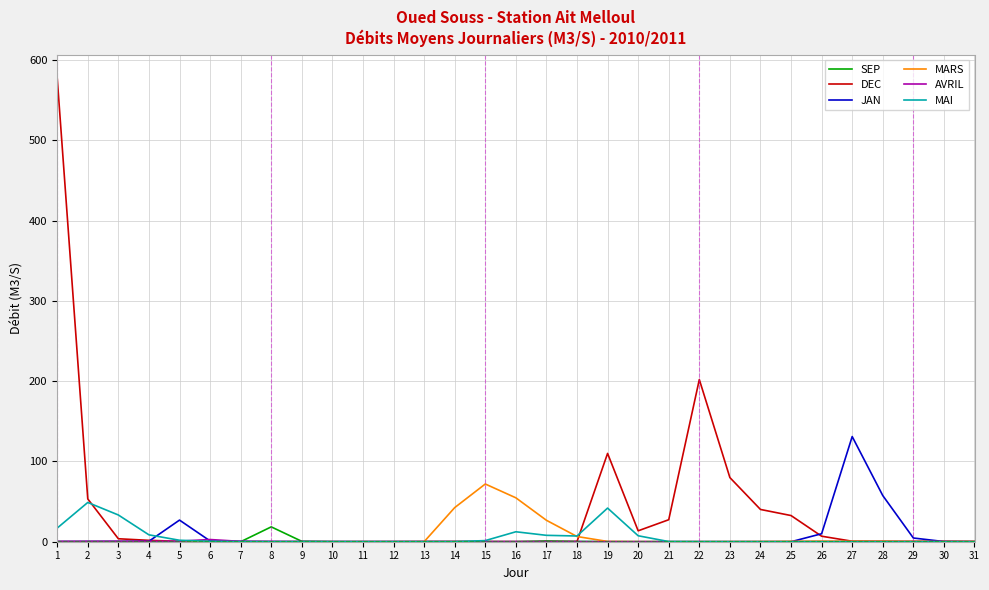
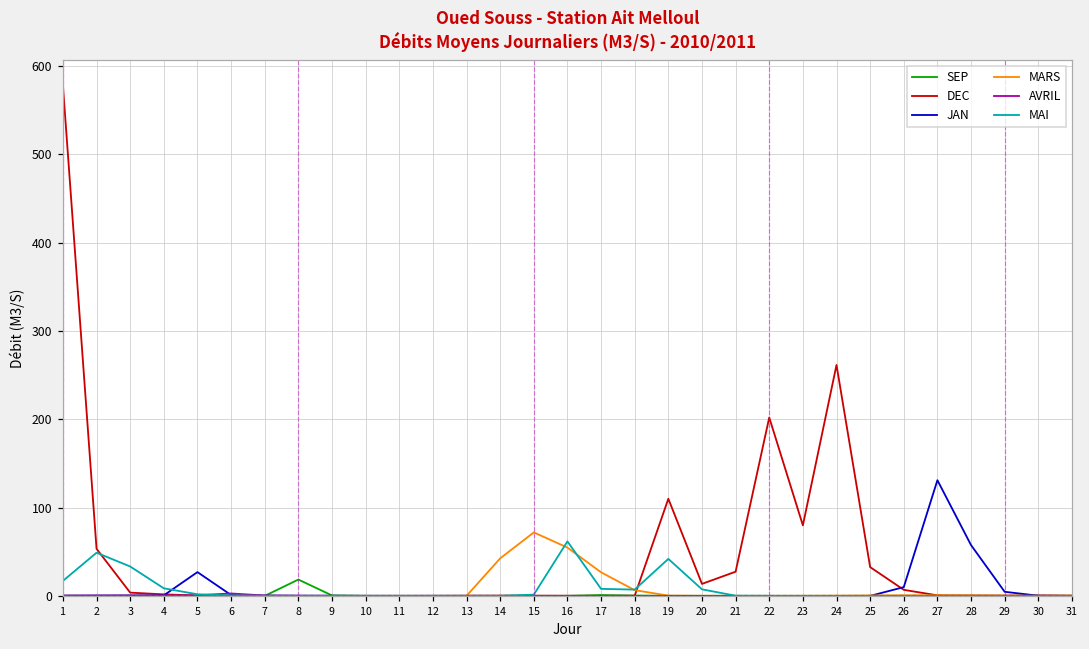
  {
    "SEP": {
      "8": 20
    },
    "DEC": {
      "1": 580,
      "2": 50,
      "19": 110,
      "20": 10,
      "21": 30,
      "22": 200,
      "23": 80,
-     "24": 40,
+     "24": 260,
      "25": 30
    },
    "JAN": {
      "5": 30,
      "27": 130,
      "28": 60,
      "29": 0
    },
    "MARS": {
      "14": 40,
      "15": 70,
      "16": 50,
      "17": 30
    },
    "MAI": {
      "1": 20,
      "2": 50,
      "3": 30,
      "4": 10,
-     "16": 10,
+     "16": 60,
      "17": 10,
      "19": 40,
      "20": 10
    }
  }
